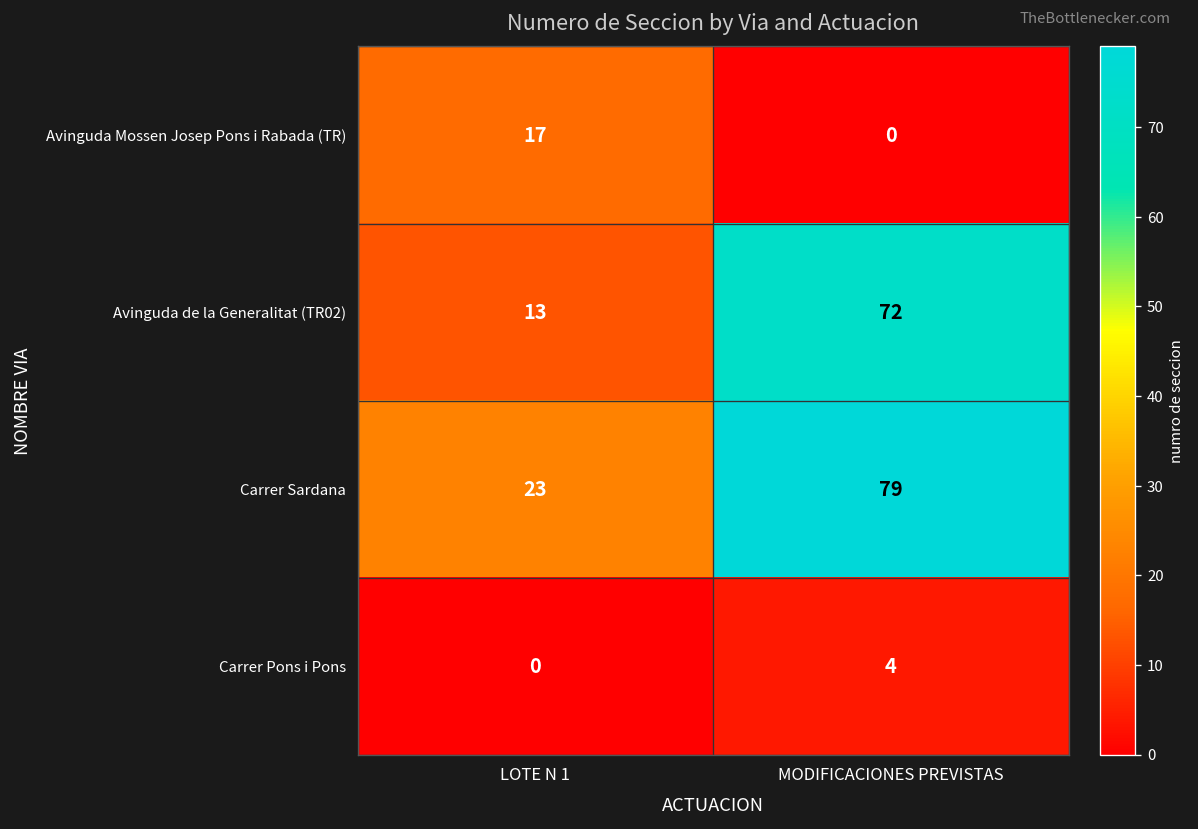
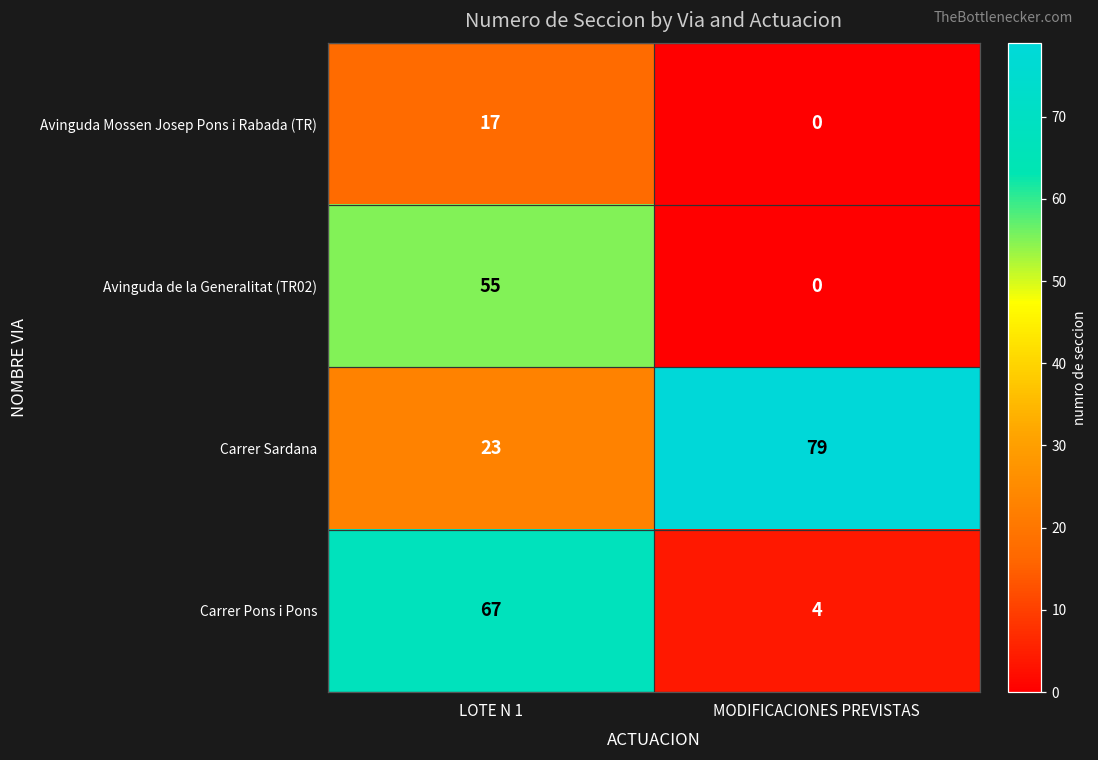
  {
    "Avinguda Mossen Josep Pons i Rabada (TR)": {
      "LOTE N 1": 17,
      "MODIFICACIONES PREVISTAS": 0
    },
    "Avinguda de la Generalitat (TR02)": {
-     "LOTE N 1": 13,
-     "MODIFICACIONES PREVISTAS": 72
+     "LOTE N 1": 55,
+     "MODIFICACIONES PREVISTAS": 0
    },
    "Carrer Sardana": {
      "LOTE N 1": 23,
      "MODIFICACIONES PREVISTAS": 79
    },
    "Carrer Pons i Pons": {
-     "LOTE N 1": 0,
+     "LOTE N 1": 67,
      "MODIFICACIONES PREVISTAS": 4
    }
  }
